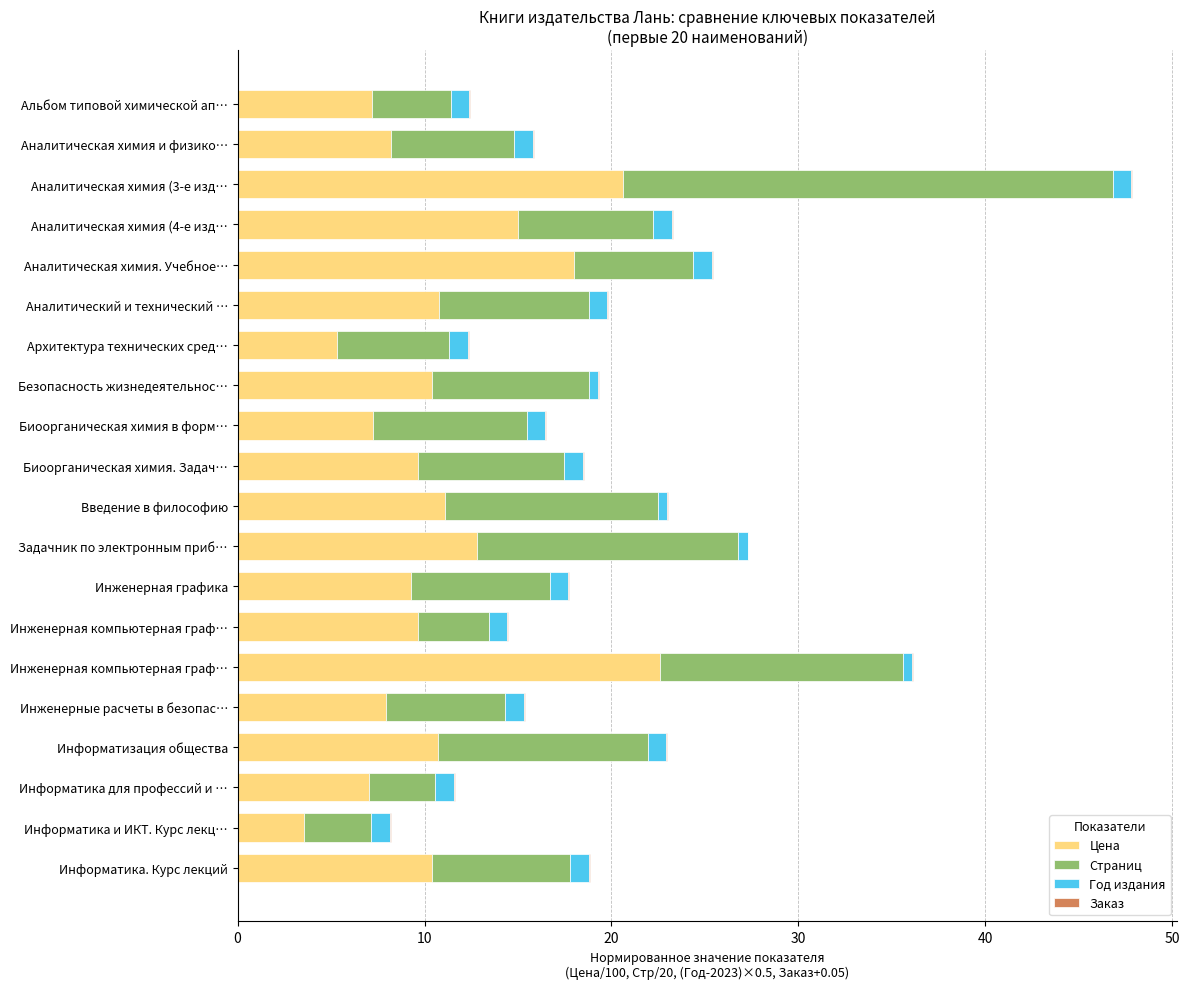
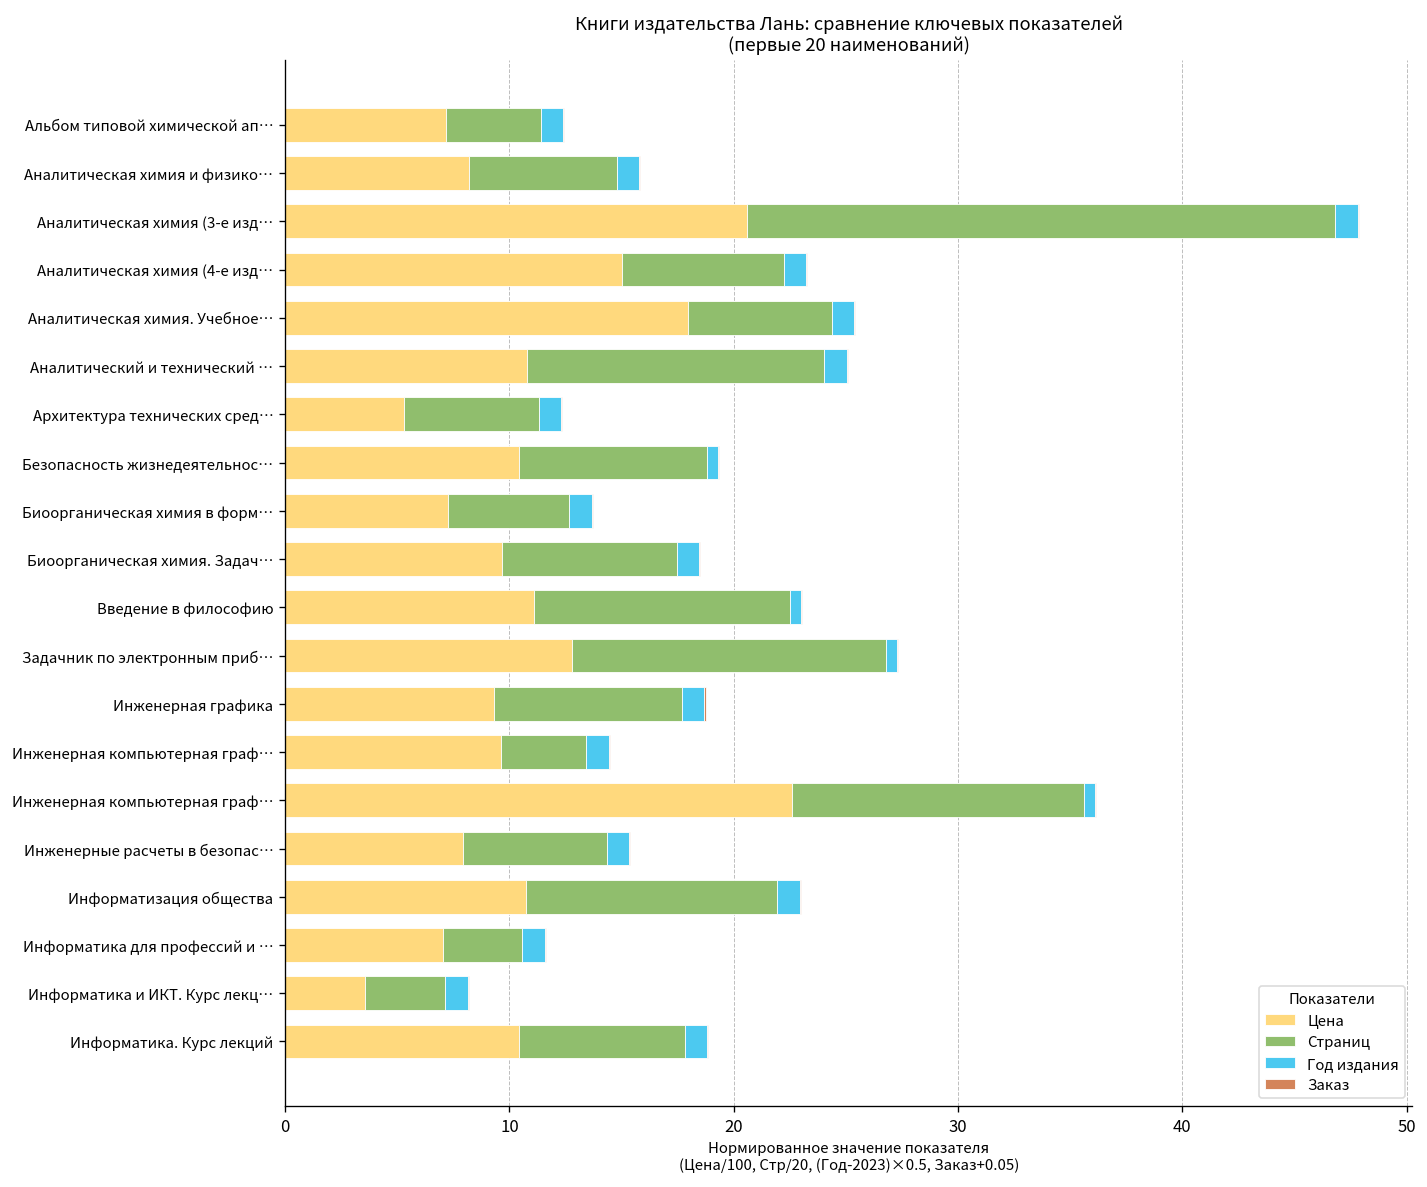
  {
    "Цена": {
      "Альбом типовой химической ап…": 7.2,
      "Аналитическая химия и физико…": 8.2,
      "Аналитическая химия (3-е изд…": 20.6,
      "Аналитическая химия (4-е изд…": 15.0,
      "Аналитическая химия. Учебное…": 18.0,
      "Аналитический и технический …": 10.8,
      "Архитектура технических сред…": 5.3,
      "Безопасность жизнедеятельнос…": 10.4,
      "Биоорганическая химия в форм…": 7.3,
      "Биоорганическая химия. Задач…": 9.7,
      "Введение в философию": 11.1,
      "Задачник по электронным приб…": 12.8,
      "Инженерная графика": 9.3,
      "Инженерные расчеты в безопас…": 7.9,
      "Информатизация общества": 10.7,
      "Информатика для профессий и …": 7.0,
      "Информатика и ИКТ. Курс лекц…": 3.5,
      "Информатика. Курс лекций": 10.4
    },
    "Страниц": {
      "Альбом типовой химической ап…": 4.2,
      "Аналитическая химия и физико…": 6.6,
      "Аналитическая химия (3-е изд…": 26.2,
      "Аналитическая химия (4-е изд…": 7.2,
      "Аналитическая химия. Учебное…": 6.4,
-     "Аналитический и технический …": 8.0,
+     "Аналитический и технический …": 13.3,
      "Архитектура технических сред…": 6.0,
      "Безопасность жизнедеятельнос…": 8.4,
-     "Биоорганическая химия в форм…": 8.2,
+     "Биоорганическая химия в форм…": 5.4,
      "Биоорганическая химия. Задач…": 7.8,
      "Введение в философию": 11.4,
      "Задачник по электронным приб…": 14.0,
-     "Инженерная графика": 7.4,
+     "Инженерная графика": 8.4,
      "Инженерные расчеты в безопас…": 6.4,
      "Информатизация общества": 11.2,
      "Информатика для профессий и …": 3.6,
      "Информатика и ИКТ. Курс лекц…": 3.6,
      "Информатика. Курс лекций": 7.4
    },
    "Год издания": {
      "Альбом типовой химической ап…": 1.0,
      "Аналитическая химия и физико…": 1.0,
      "Аналитическая химия (3-е изд…": 1.0,
      "Аналитическая химия (4-е изд…": 1.0,
      "Аналитическая химия. Учебное…": 1.0,
      "Аналитический и технический …": 1.0,
      "Архитектура технических сред…": 1.0,
      "Безопасность жизнедеятельнос…": 0.5,
      "Биоорганическая химия в форм…": 1.0,
      "Биоорганическая химия. Задач…": 1.0,
      "Введение в философию": 0.5,
      "Задачник по электронным приб…": 0.5,
      "Инженерная графика": 1.0,
      "Инженерные расчеты в безопас…": 1.0,
      "Информатизация общества": 1.0,
      "Информатика для профессий и …": 1.0,
      "Информатика и ИКТ. Курс лекц…": 1.0,
      "Информатика. Курс лекций": 1.0
    }
  }
